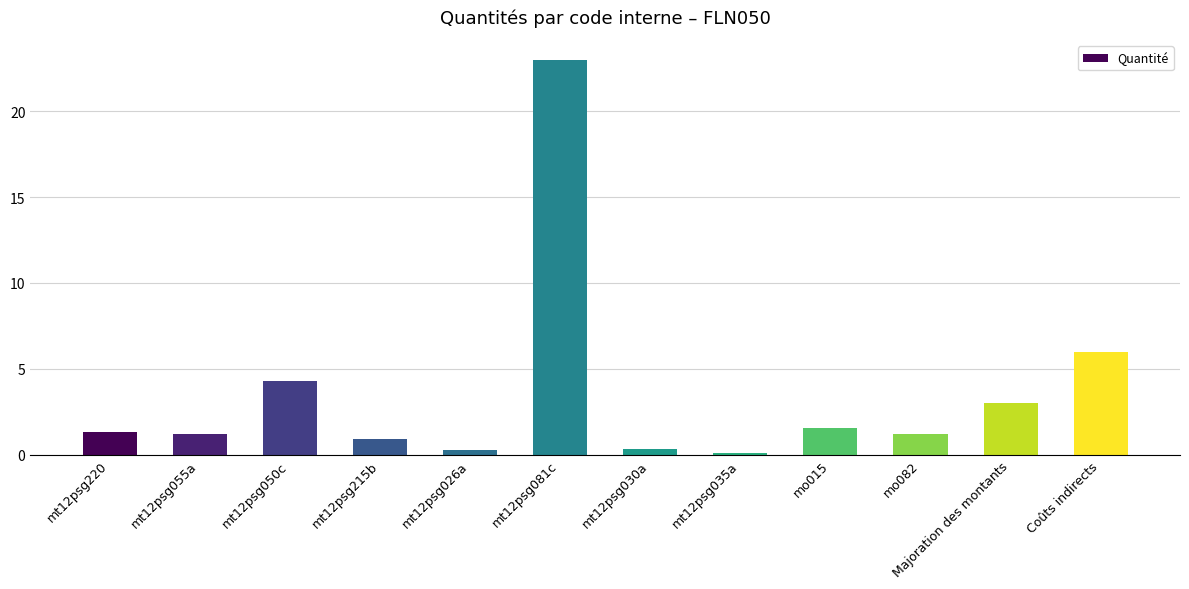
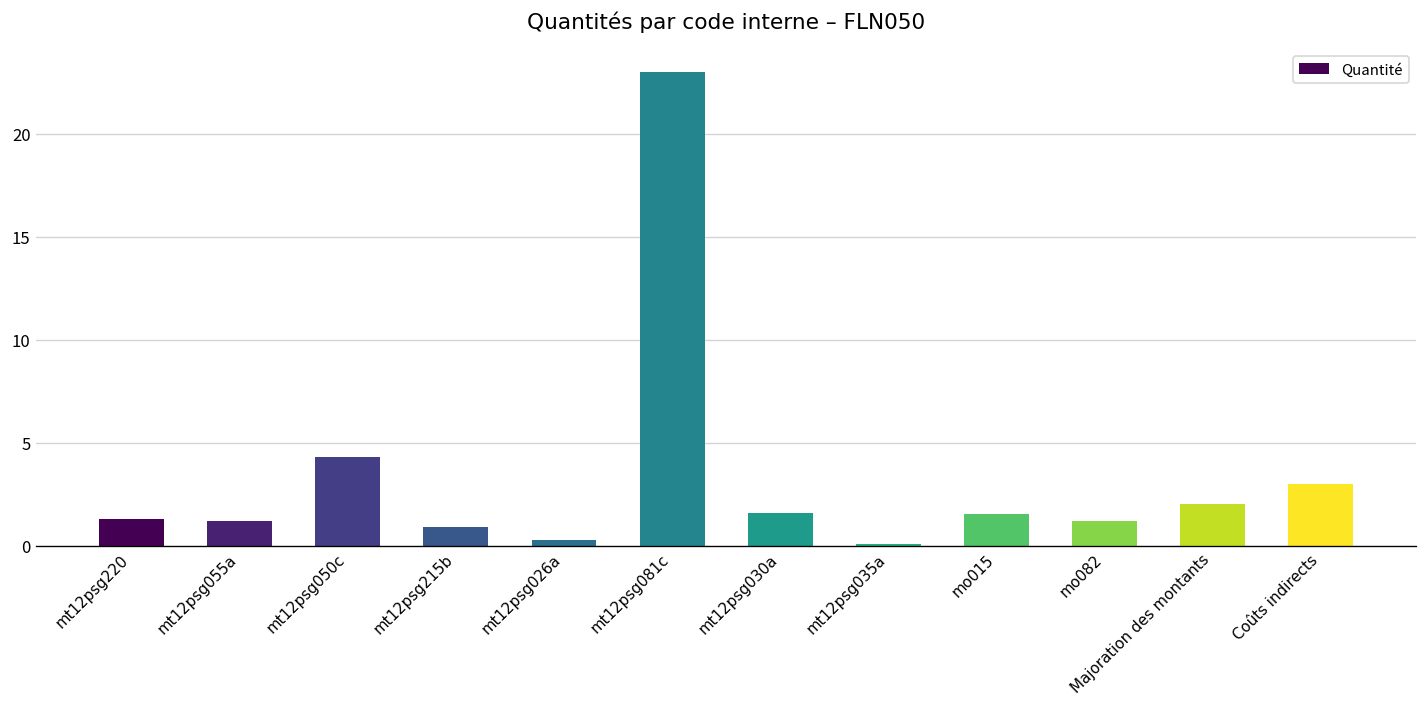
  {
    "mt12psg220": 1.3,
    "mt12psg055a": 1.2,
    "mt12psg050c": 4.3,
    "mt12psg215b": 0.9,
    "mt12psg026a": 0.3,
    "mt12psg081c": 23.0,
-   "mt12psg030a": 0.3,
+   "mt12psg030a": 1.6,
    "mo015": 1.5,
    "mo082": 1.2,
-   "Majoration des montants": 3,
-   "Coûts indirects": 6
+   "Majoration des montants": 2,
+   "Coûts indirects": 3
  }
